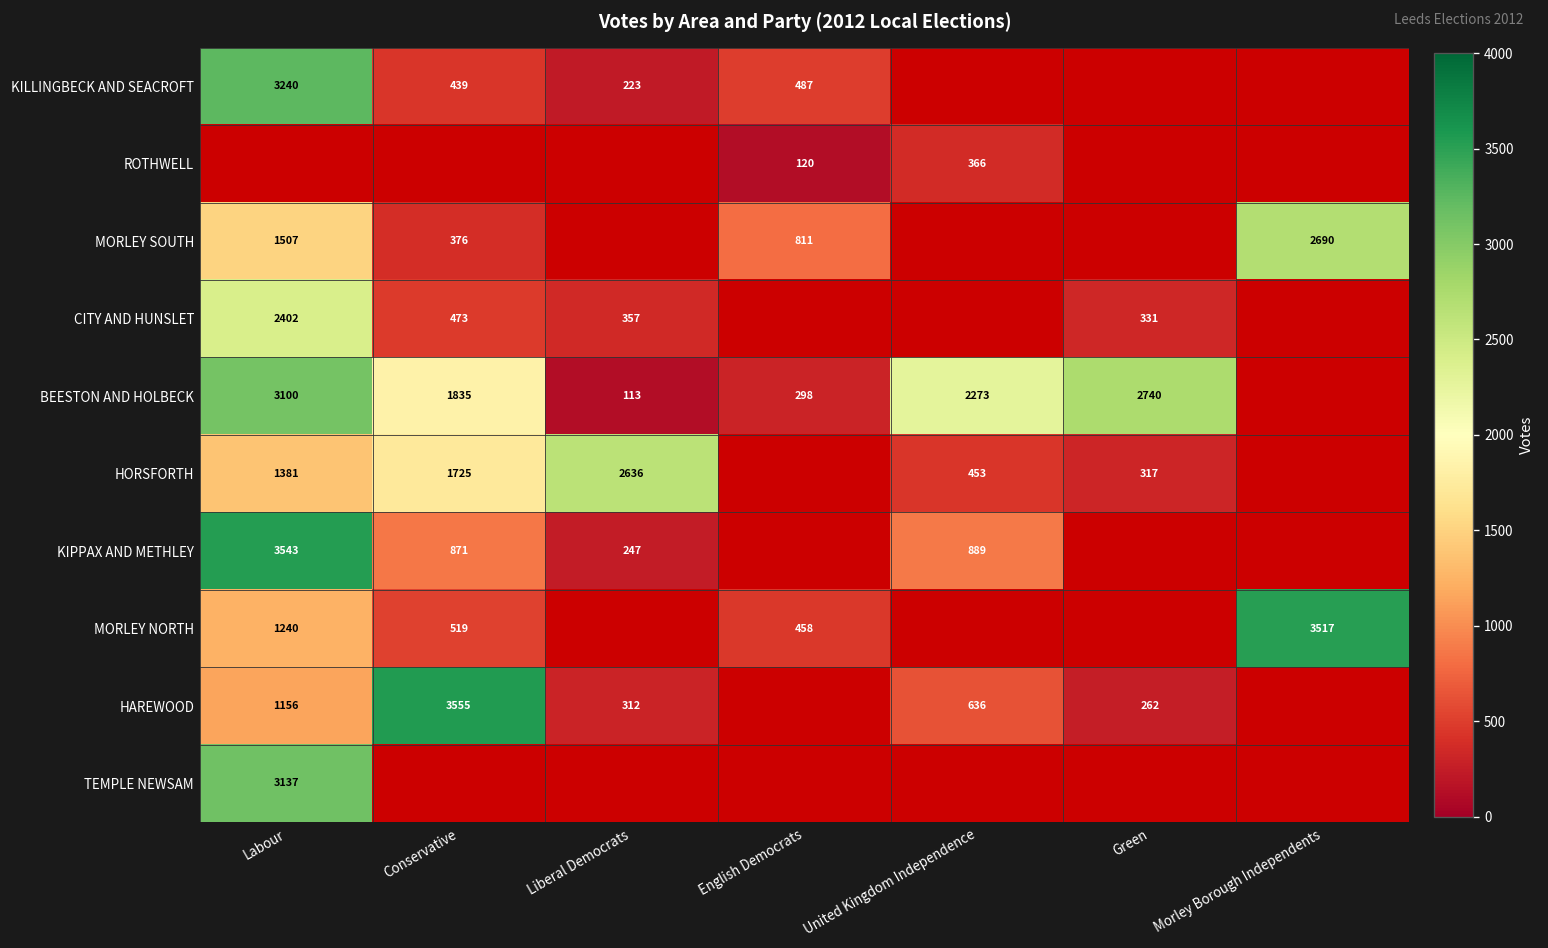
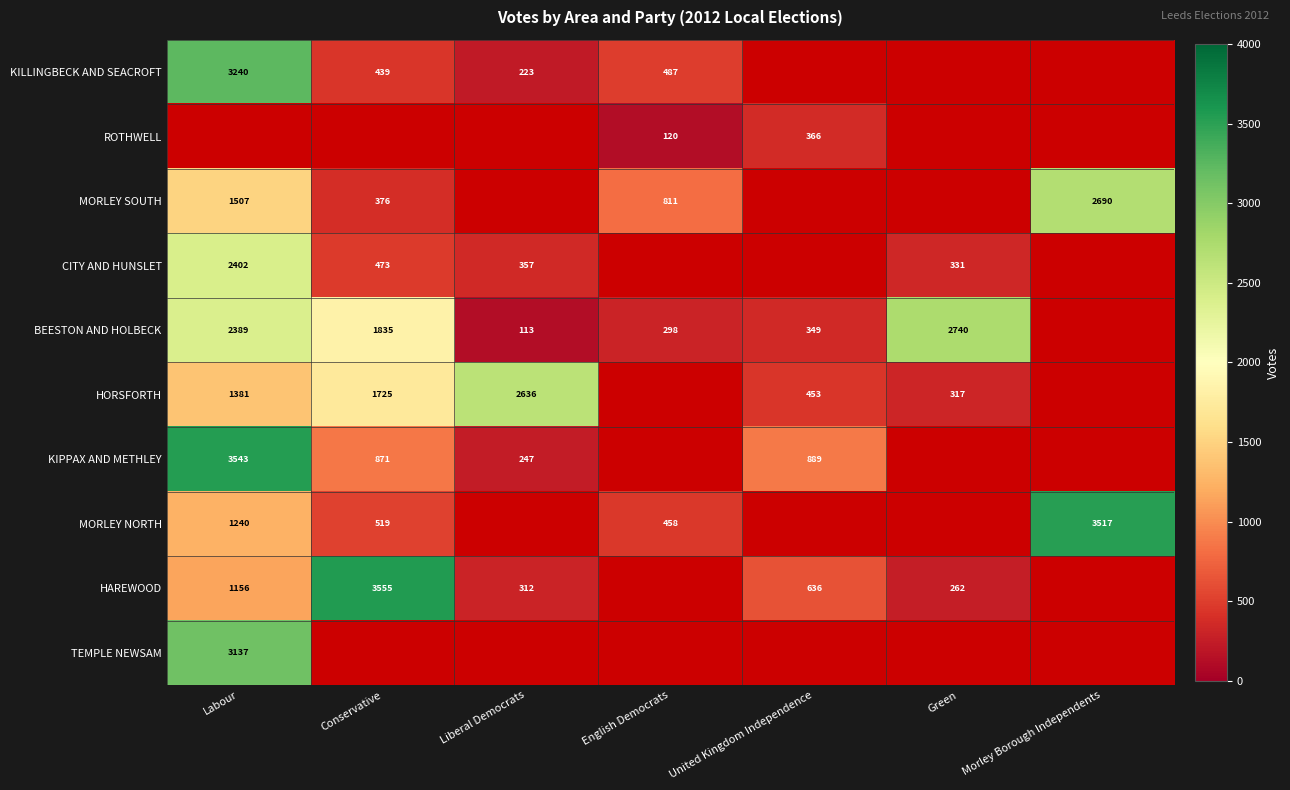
  {
    "KILLINGBECK AND SEACROFT": {
      "Labour": 3240,
      "Conservative": 439,
      "Liberal Democrats": 223,
      "English Democrats": 487
    },
    "ROTHWELL": {
      "English Democrats": 120,
      "United Kingdom Independence": 366
    },
    "MORLEY SOUTH": {
      "Labour": 1507,
      "Conservative": 376,
      "English Democrats": 811,
      "Morley Borough Independents": 2690
    },
    "CITY AND HUNSLET": {
      "Labour": 2402,
      "Conservative": 473,
      "Liberal Democrats": 357,
      "Green": 331
    },
    "BEESTON AND HOLBECK": {
-     "Labour": 3100,
+     "Labour": 2389,
      "Conservative": 1835,
      "Liberal Democrats": 113,
      "English Democrats": 298,
-     "United Kingdom Independence": 2273,
+     "United Kingdom Independence": 349,
      "Green": 2740
    },
    "HORSFORTH": {
      "Labour": 1381,
      "Conservative": 1725,
      "Liberal Democrats": 2636,
      "United Kingdom Independence": 453,
      "Green": 317
    },
    "KIPPAX AND METHLEY": {
      "Labour": 3543,
      "Conservative": 871,
      "Liberal Democrats": 247,
      "United Kingdom Independence": 889
    },
    "MORLEY NORTH": {
      "Labour": 1240,
      "Conservative": 519,
      "English Democrats": 458,
      "Morley Borough Independents": 3517
    },
    "HAREWOOD": {
      "Labour": 1156,
      "Conservative": 3555,
      "Liberal Democrats": 312,
      "United Kingdom Independence": 636,
      "Green": 262
    },
    "TEMPLE NEWSAM": {
      "Labour": 3137
    }
  }
